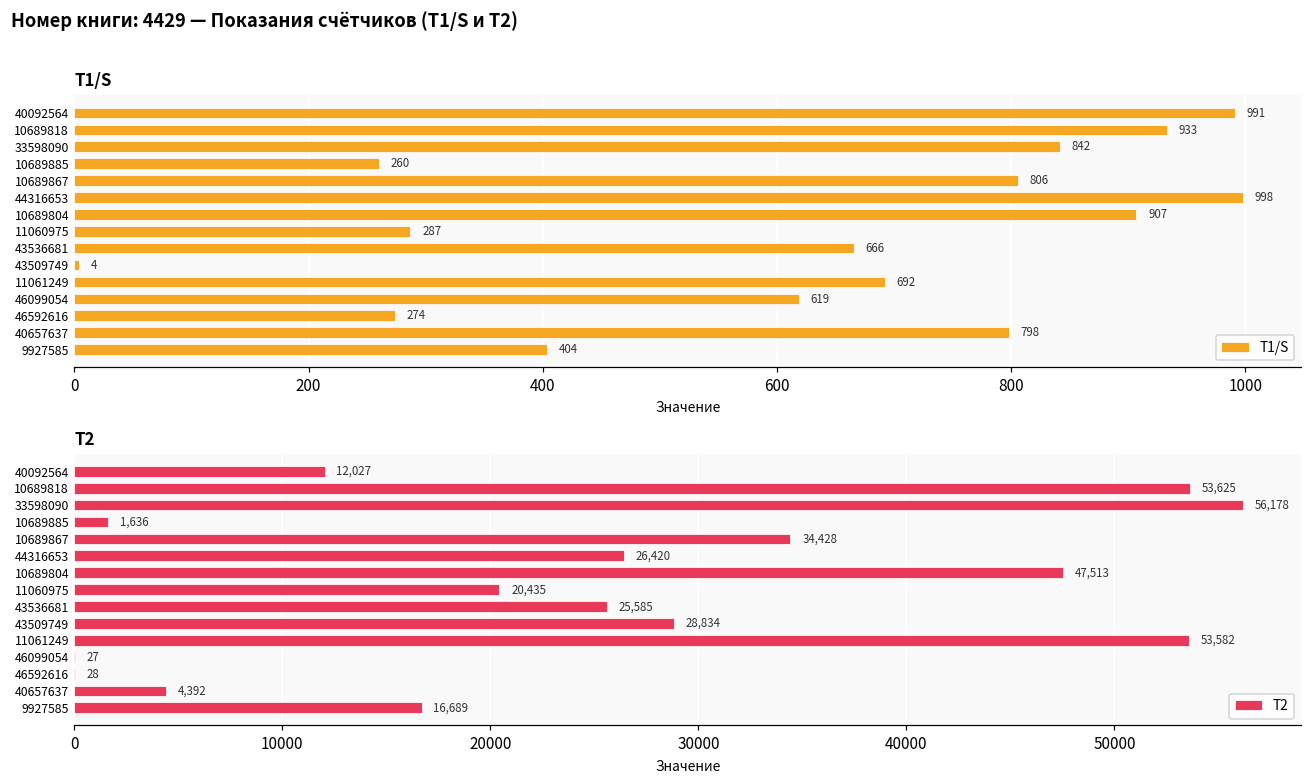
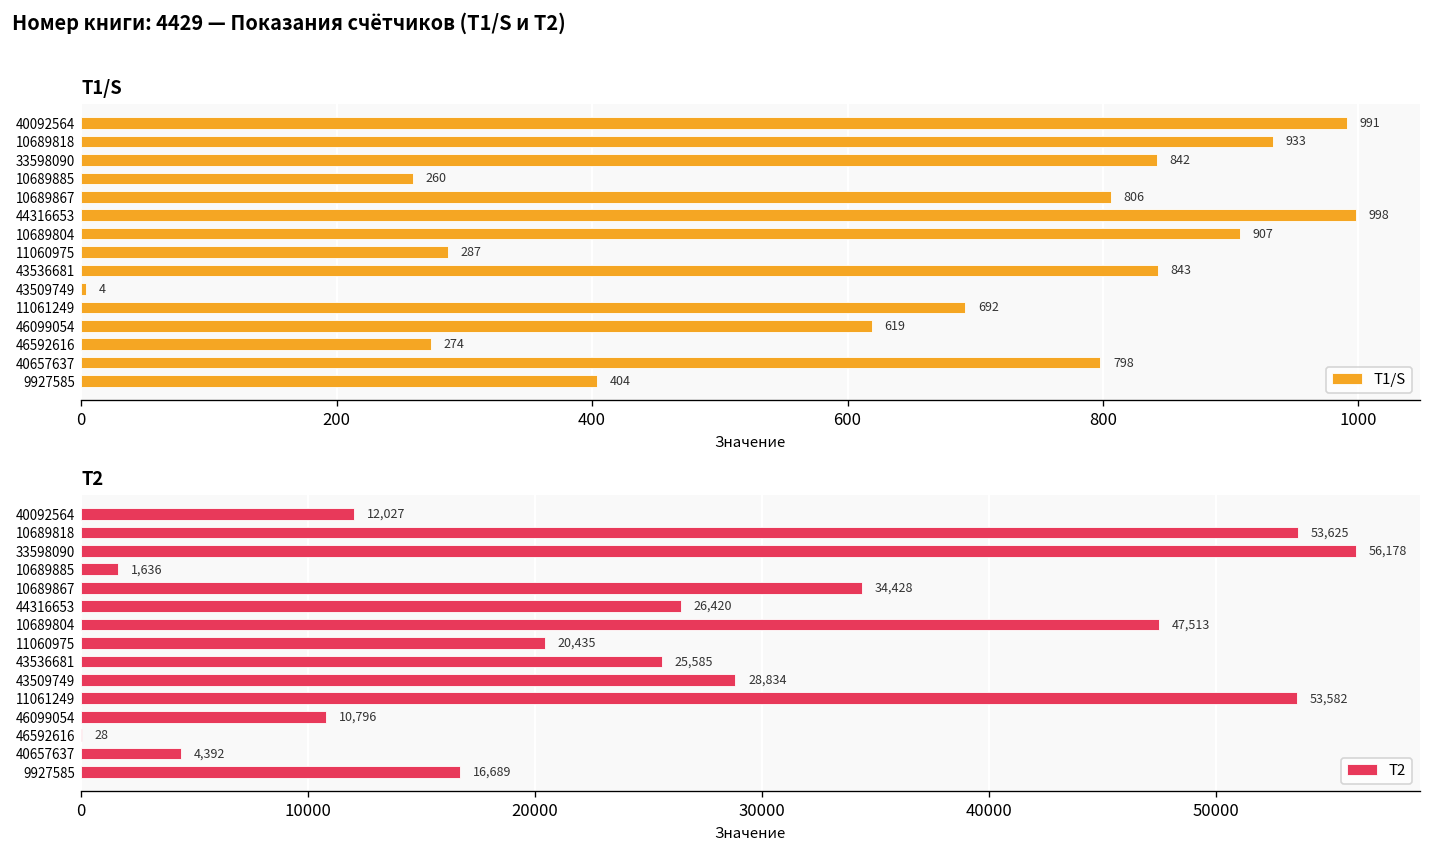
  {
    "Т1/S": {
      "40092564": "991",
      "10689818": "933",
      "33598090": "842",
      "10689885": "260",
      "10689867": "806",
      "44316653": "998",
      "10689804": "907",
      "11060975": "287",
-     "43536681": "666",
+     "43536681": "843",
      "43509749": "4",
      "11061249": "692",
      "46099054": "619",
      "46592616": "274",
      "40657637": "798",
      "9927585": "404"
    },
    "Т2": {
      "40092564": "12,027",
      "10689818": "53,625",
      "33598090": "56,178",
      "10689885": "1,636",
      "10689867": "34,428",
      "44316653": "26,420",
      "10689804": "47,513",
      "11060975": "20,435",
      "43536681": "25,585",
      "43509749": "28,834",
      "11061249": "53,582",
-     "46099054": "27",
+     "46099054": "10,796",
      "46592616": "28",
      "40657637": "4,392",
      "9927585": "16,689"
    }
  }
